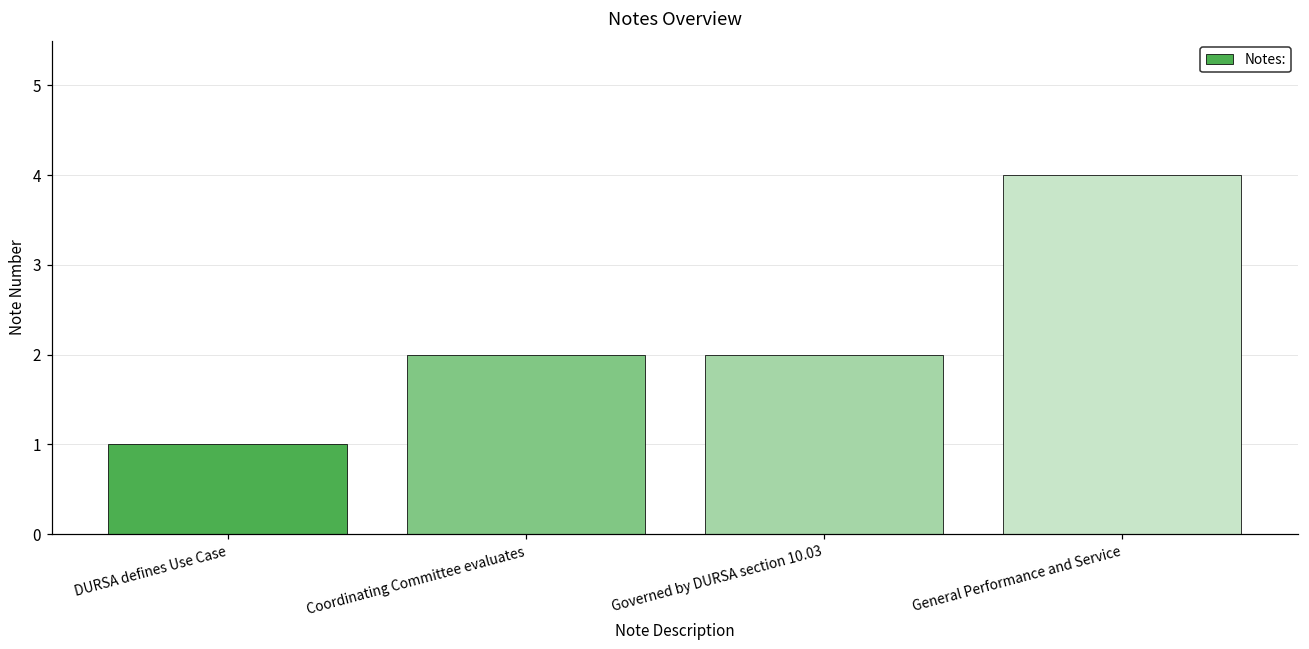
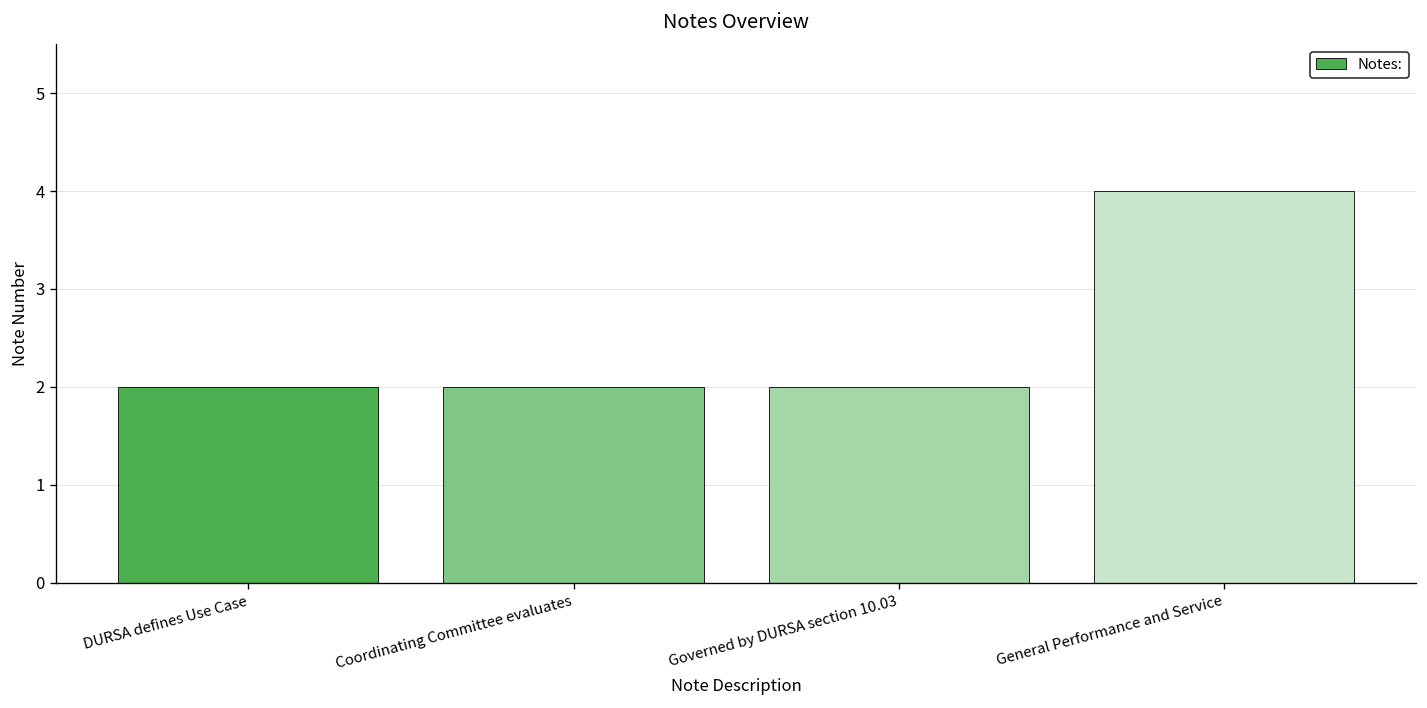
  {
-   "DURSA defines Use Case": 1,
+   "DURSA defines Use Case": 2,
    "Coordinating Committee evaluates": 2,
    "Governed by DURSA section 10.03": 2,
    "General Performance and Service": 4
  }
